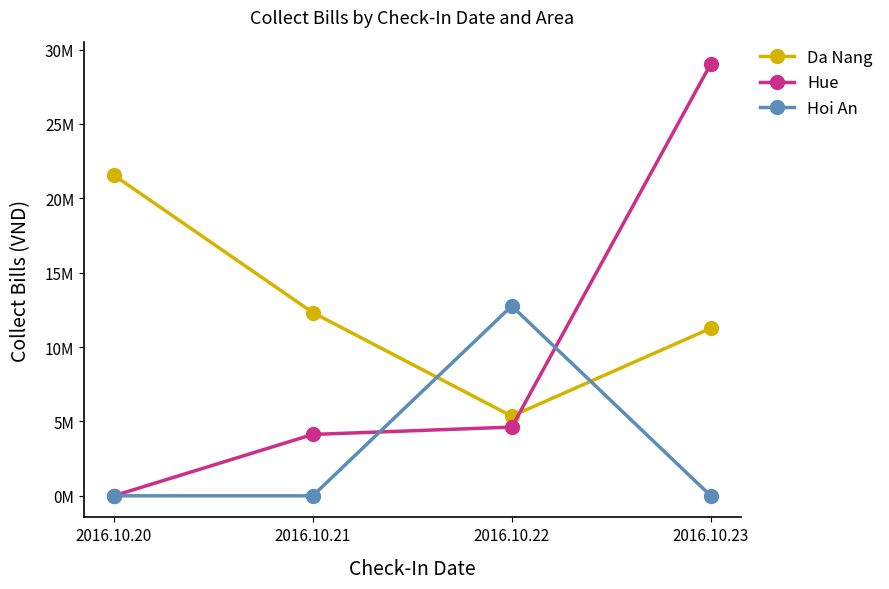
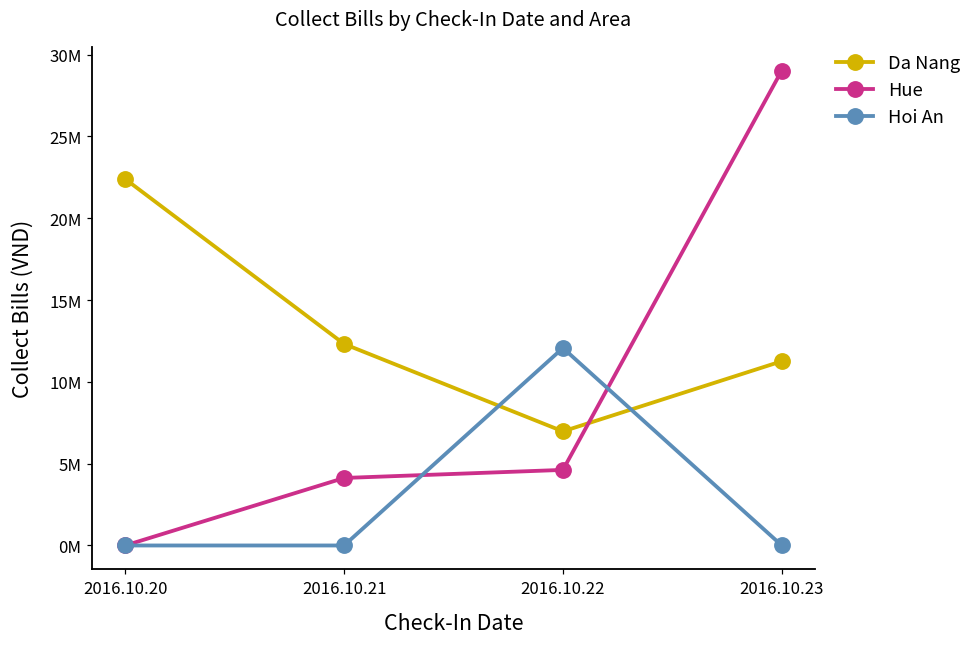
  {
    "Da Nang": {
-     "2016.10.20": 21600000,
+     "2016.10.20": 22400000,
      "2016.10.21": 12300000,
-     "2016.10.22": 5400000,
+     "2016.10.22": 7000000,
      "2016.10.23": 11300000
    },
    "Hue": {
      "2016.10.21": 4100000,
      "2016.10.22": 4600000,
      "2016.10.23": 29000000
    },
    "Hoi An": {
      "2016.10.21": 0,
-     "2016.10.22": 12800000,
+     "2016.10.22": 12100000,
      "2016.10.23": 0
    }
  }
